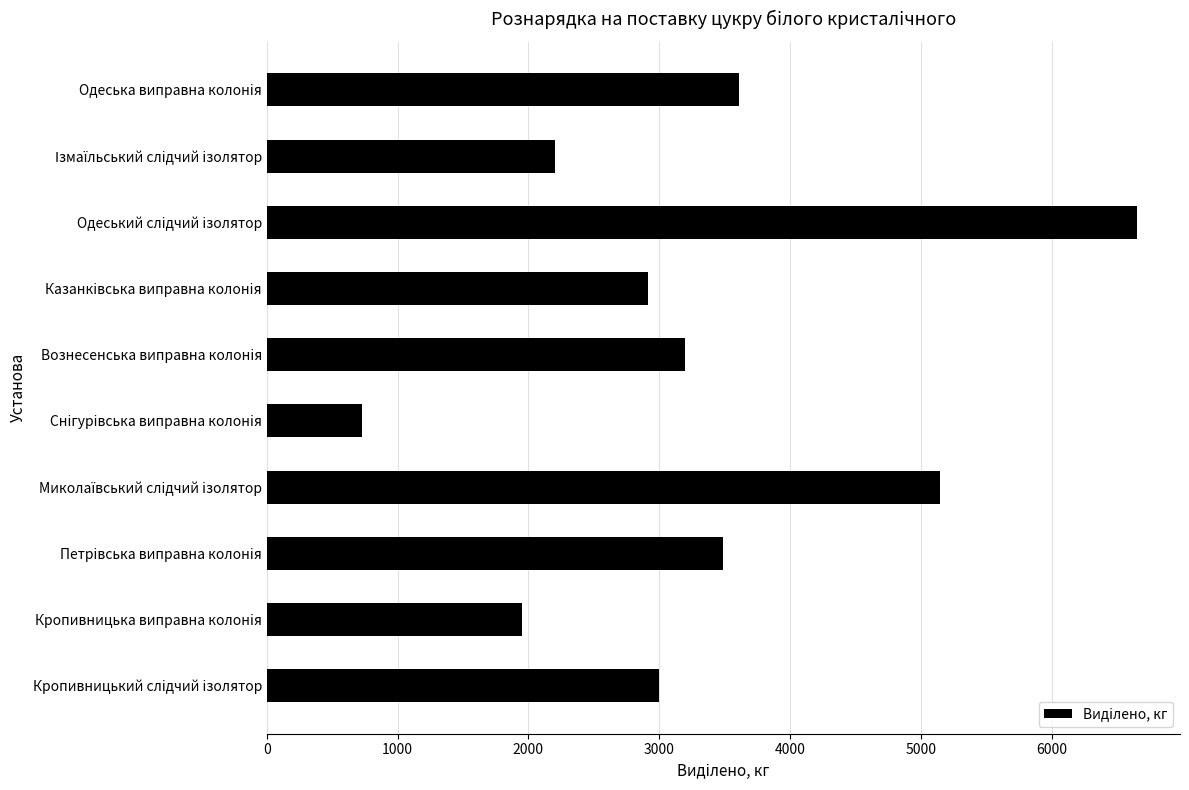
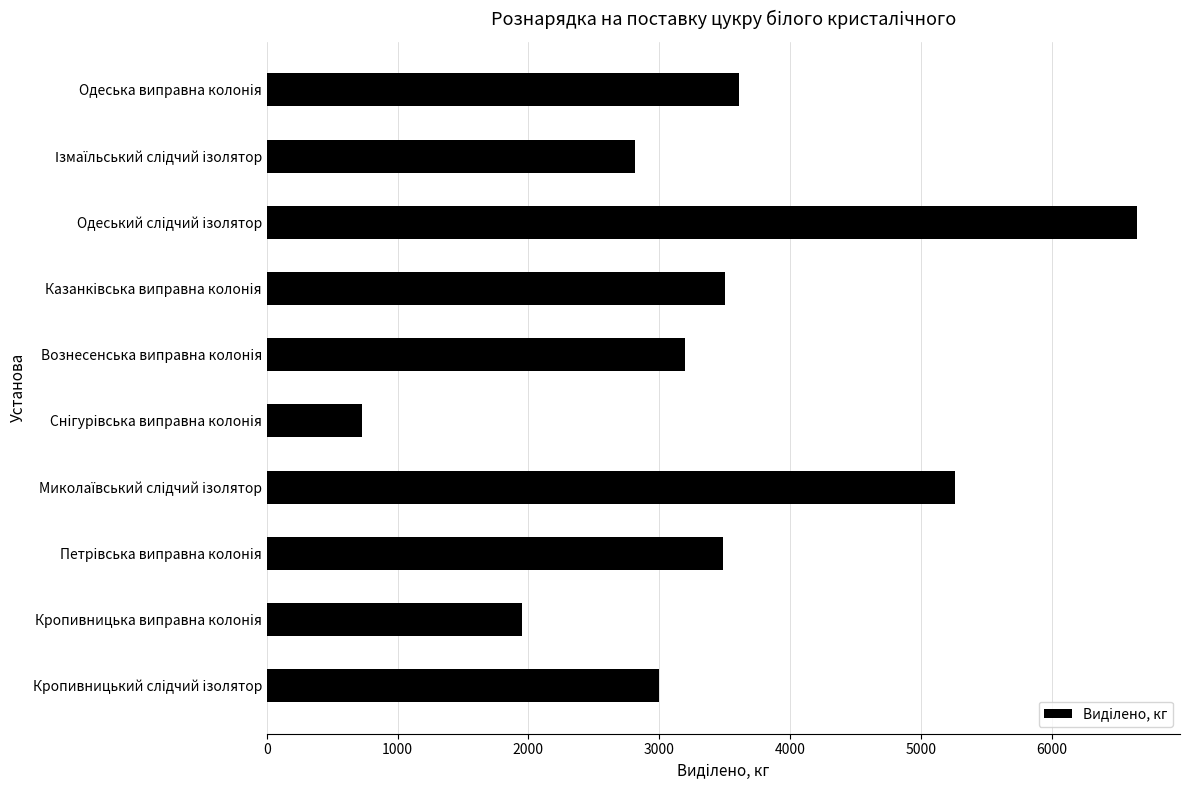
  {
    "Одеська виправна колонія": 3610,
-   "Ізмаїльський слідчий ізолятор": 2200,
+   "Ізмаїльський слідчий ізолятор": 2820,
    "Одеський слідчий ізолятор": 6650,
-   "Казанківська виправна колонія": 2920,
+   "Казанківська виправна колонія": 3500,
    "Вознесенська виправна колонія": 3200,
    "Снігурівська виправна колонія": 730,
-   "Миколаївський слідчий ізолятор": 5150,
+   "Миколаївський слідчий ізолятор": 5260,
    "Петрівська виправна колонія": 3490,
    "Кропивницька виправна колонія": 1950,
    "Кропивницький слідчий ізолятор": 3000
  }
